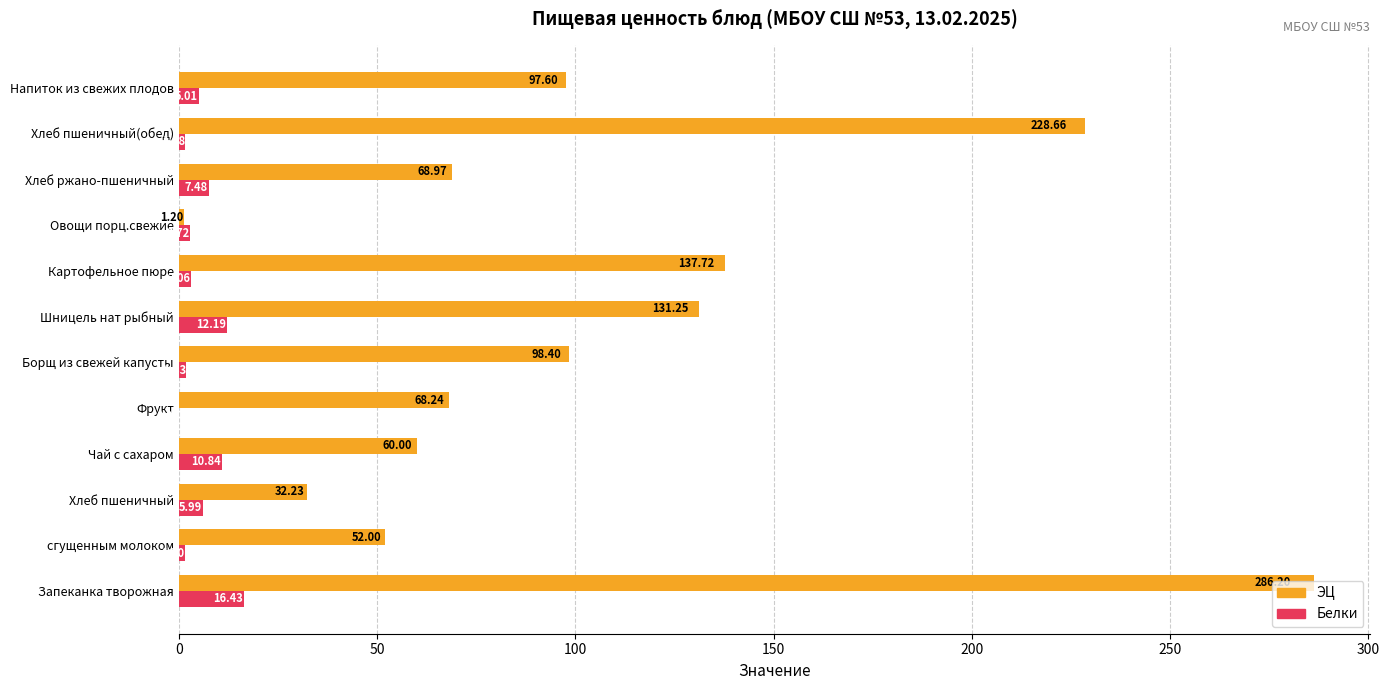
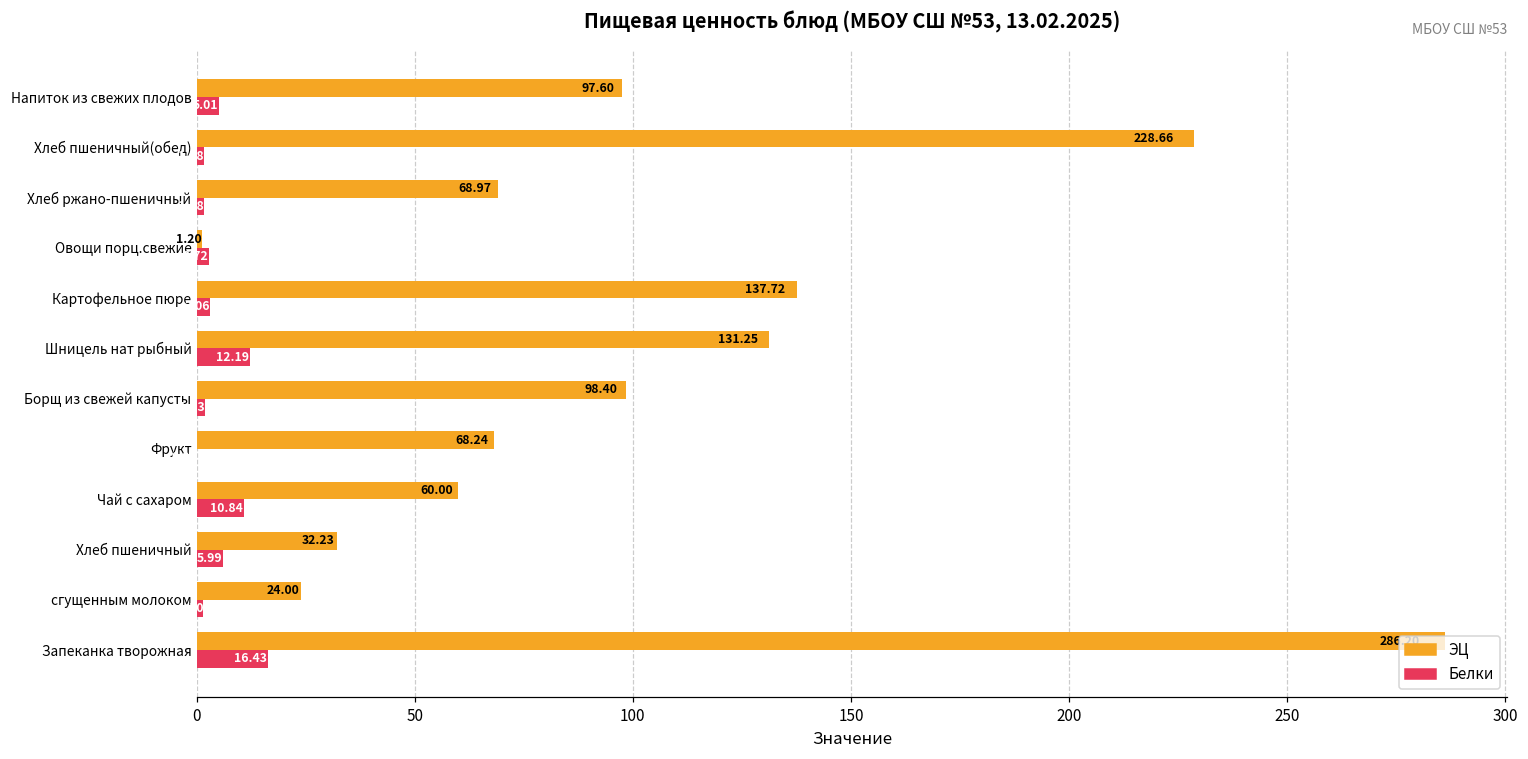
  {
    "ЭЦ": {
      "Напиток из свежих плодов": 97.60,
      "Хлеб пшеничный(обед)": 228.66,
      "Хлеб ржано-пшеничный": 68.97,
      "Овощи порц.свежие": 1.20,
      "Картофельное пюре": 137.72,
      "Шницель нат рыбный": 131.25,
      "Борщ из свежей капусты": 98.40,
      "Фрукт": 68.24,
      "Чай с сахаром": 60.00,
      "Хлеб пшеничный": 32.23,
-     "сгущенным молоком": 52.00
+     "сгущенным молоком": 24.00
    },
    "Белки": {
      "Хлеб пшеничный(обед)": 2,
-     "Хлеб ржано-пшеничный": 7,
+     "Хлеб ржано-пшеничный": 2,
      "Овощи порц.свежие": 3,
      "Картофельное пюре": 3,
      "Борщ из свежей капусты": 2,
      "сгущенным молоком": 2
    }
  }
